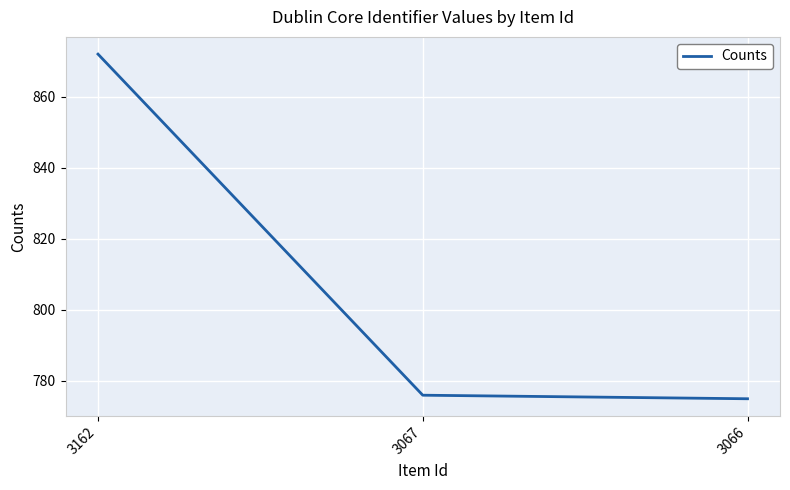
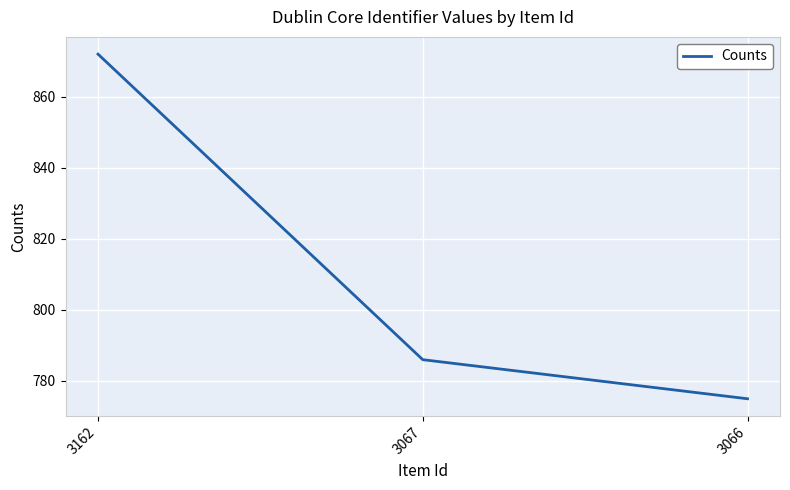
  {
    "3162": 872,
-   "3067": 776,
+   "3067": 786,
    "3066": 775
  }
